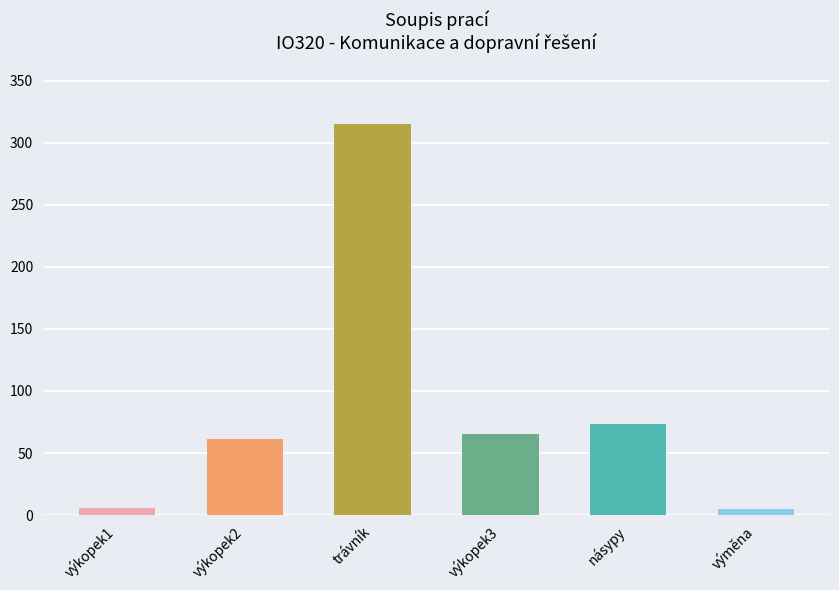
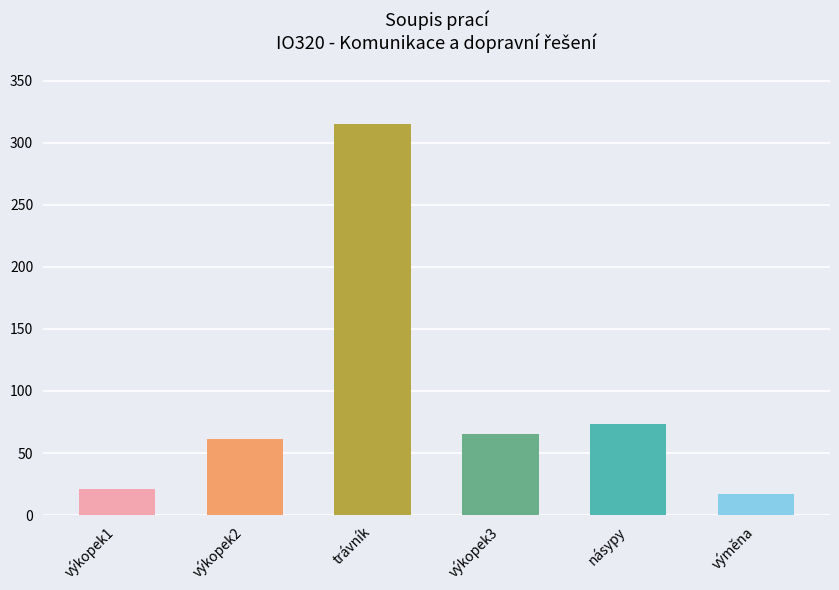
  {
-   "výkopek1": 6,
+   "výkopek1": 21,
    "výkopek2": 61,
    "trávník": 315,
    "výkopek3": 65,
    "násypy": 73,
-   "výměna": 5
+   "výměna": 17
  }
